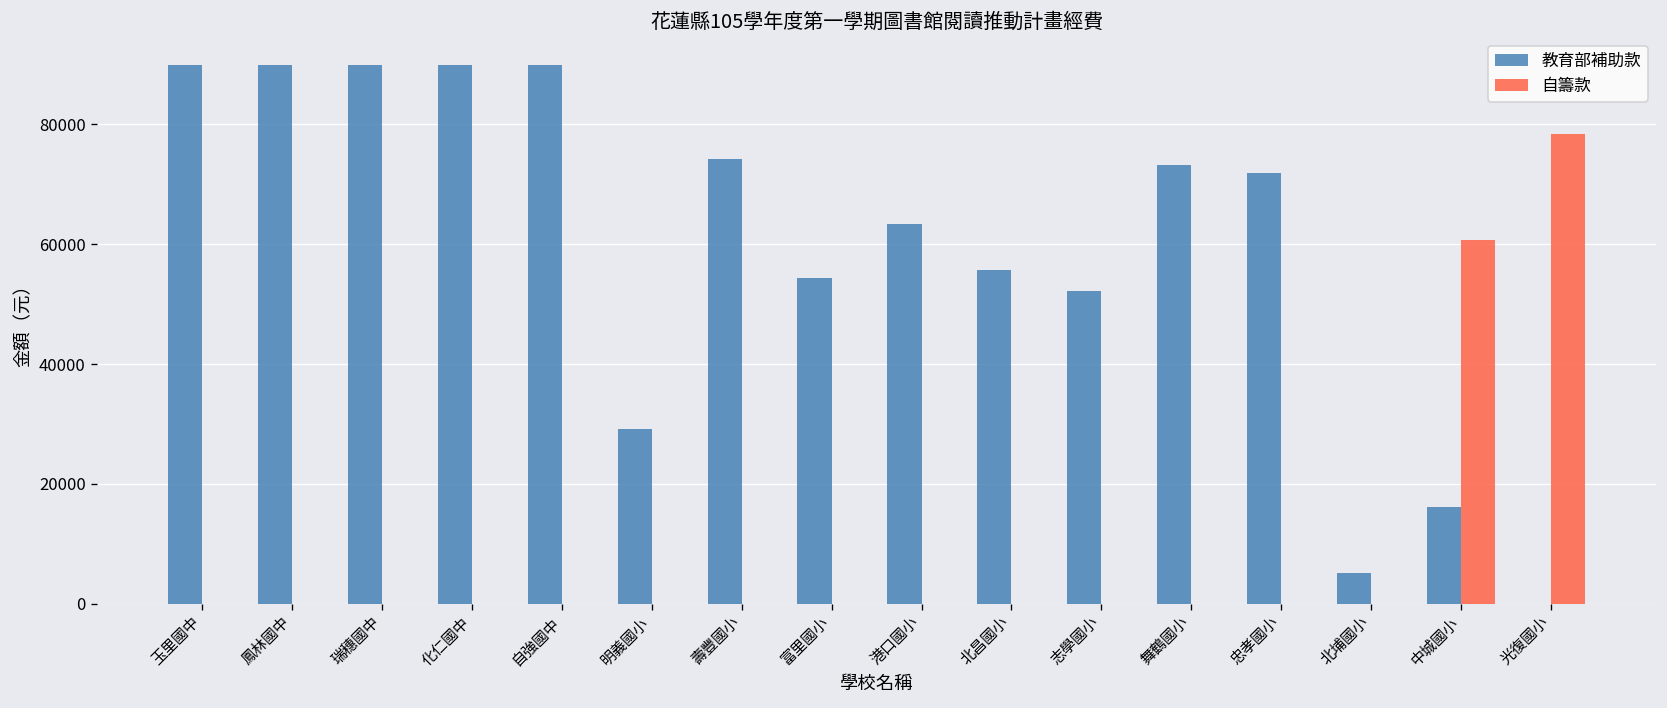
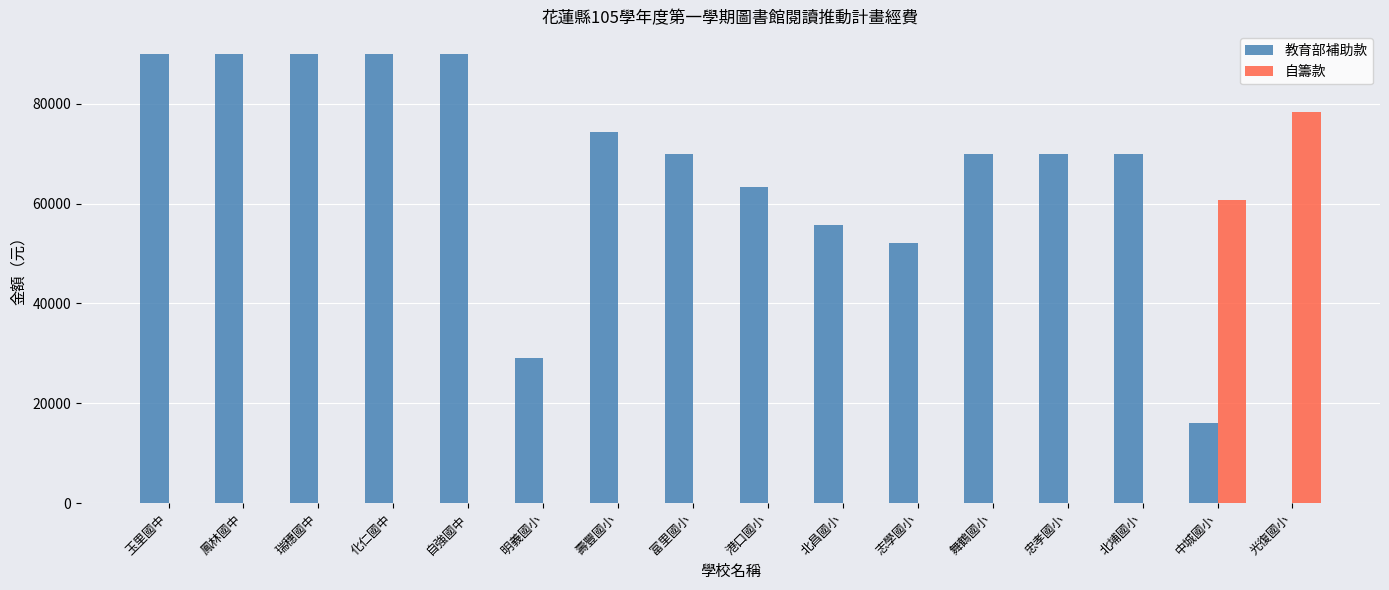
  {
    "教育部補助款": {
      "玉里國中": 90000,
      "鳳林國中": 90000,
      "瑞穗國中": 90000,
      "化仁國中": 90000,
      "自強國中": 90000,
      "明義國小": 29000,
      "壽豐國小": 74000,
-     "富里國小": 54000,
+     "富里國小": 70000,
      "港口國小": 63000,
      "北昌國小": 56000,
      "志學國小": 52000,
-     "舞鶴國小": 73000,
-     "忠孝國小": 72000,
-     "北埔國小": 5000,
+     "舞鶴國小": 70000,
+     "忠孝國小": 70000,
+     "北埔國小": 70000,
      "中城國小": 16000,
      "光復國小": 0
    },
    "自籌款": {
      "玉里國中": 0,
      "鳳林國中": 0,
      "瑞穗國中": 0,
      "化仁國中": 0,
      "自強國中": 0,
      "明義國小": 0,
      "壽豐國小": 0,
      "富里國小": 0,
      "港口國小": 0,
      "北昌國小": 0,
      "志學國小": 0,
      "舞鶴國小": 0,
      "忠孝國小": 0,
      "北埔國小": 0,
      "中城國小": 61000,
      "光復國小": 78000
    }
  }
